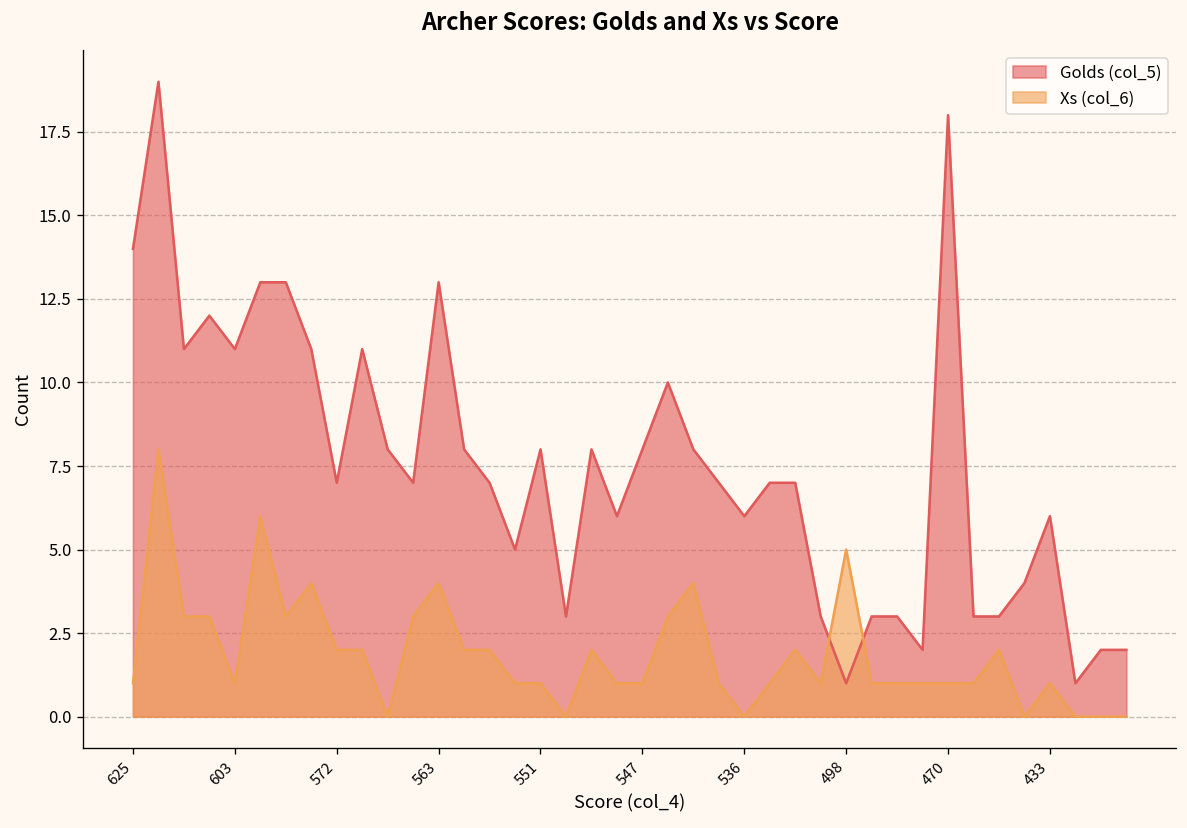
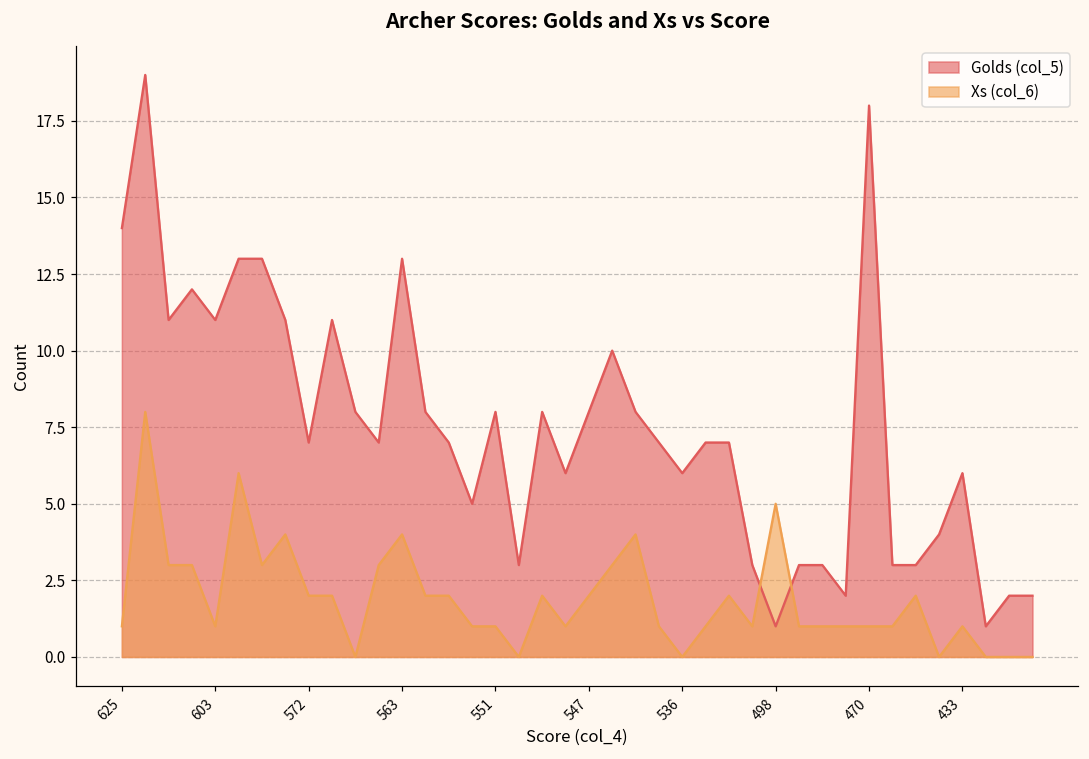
  {
    "Golds (col_5)": {
      "625": 14,
      "603": 11,
      "572": 7,
      "563": 13,
      "551": 8,
      "547": 8,
      "536": 6,
      "498": 1,
      "470": 18,
      "433": 6
    },
    "Xs (col_6)": {
      "625": 1,
      "603": 1,
      "572": 2,
      "563": 4,
      "551": 1,
-     "547": 1,
+     "547": 2,
      "536": 0,
      "498": 5,
      "470": 1,
      "433": 1
    }
  }
